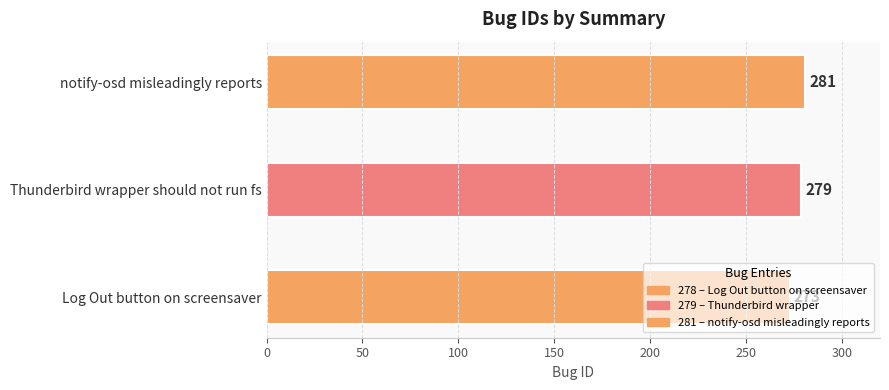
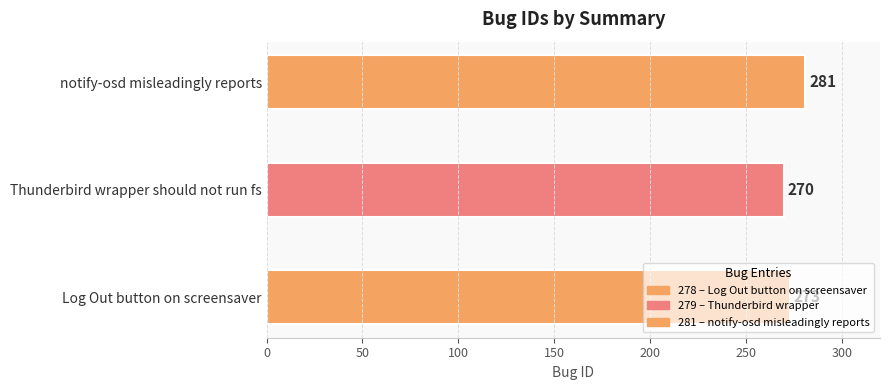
  {
    "notify-osd misleadingly reports": 281,
-   "Thunderbird wrapper should not run fs": 279
+   "Thunderbird wrapper should not run fs": 270
  }
